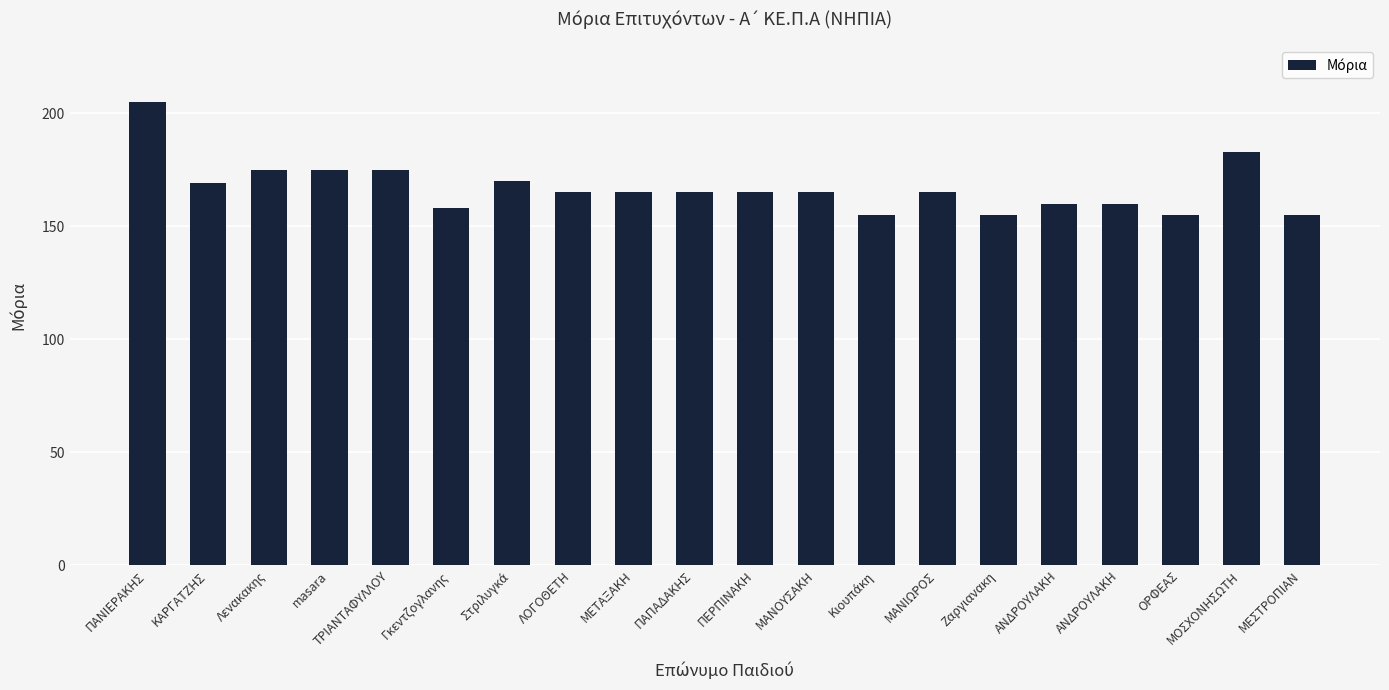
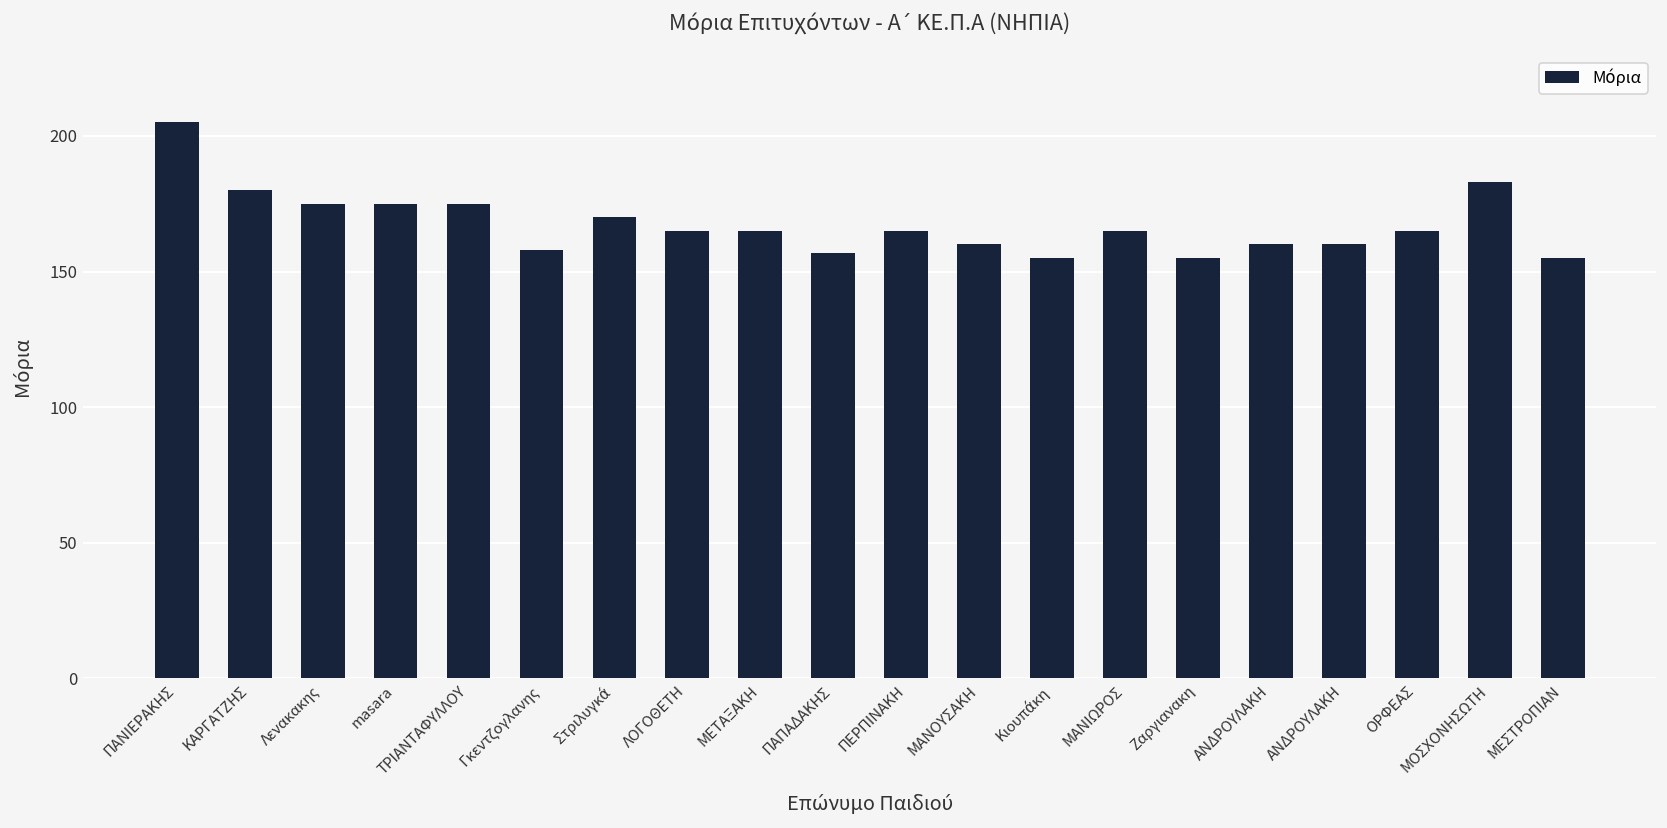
  {
    "ΠΑΝΙΕΡΑΚΗΣ": 205,
-   "ΚΑΡΓΑΤΖΗΣ": 169,
+   "ΚΑΡΓΑΤΖΗΣ": 180,
    "Λενακακης": 175,
    "masara": 175,
    "ΤΡΙΑΝΤΑΦΥΛΛΟΥ": 175,
    "Γκεντζογλανης": 158,
    "Στριλυγκά": 170,
    "ΛΟΓΟΘΕΤΗ": 165,
    "ΜΕΤΑΞΑΚΗ": 165,
-   "ΠΑΠΑΔΑΚΗΣ": 165,
+   "ΠΑΠΑΔΑΚΗΣ": 157,
    "ΠΕΡΠΙΝΑΚΗ": 165,
-   "ΜΑΝΟΥΣΑΚΗ": 165,
+   "ΜΑΝΟΥΣΑΚΗ": 160,
    "Κιουπάκη": 155,
    "ΜΑΝΙΩΡΟΣ": 165,
    "Ζαργιανακη": 155,
-   "ΟΡΦΕΑΣ": 155,
+   "ΟΡΦΕΑΣ": 165,
    "ΜΟΣΧΟΝΗΣΩΤΗ": 183,
    "ΜΕΣΤΡΟΠΙΑΝ": 155
  }
